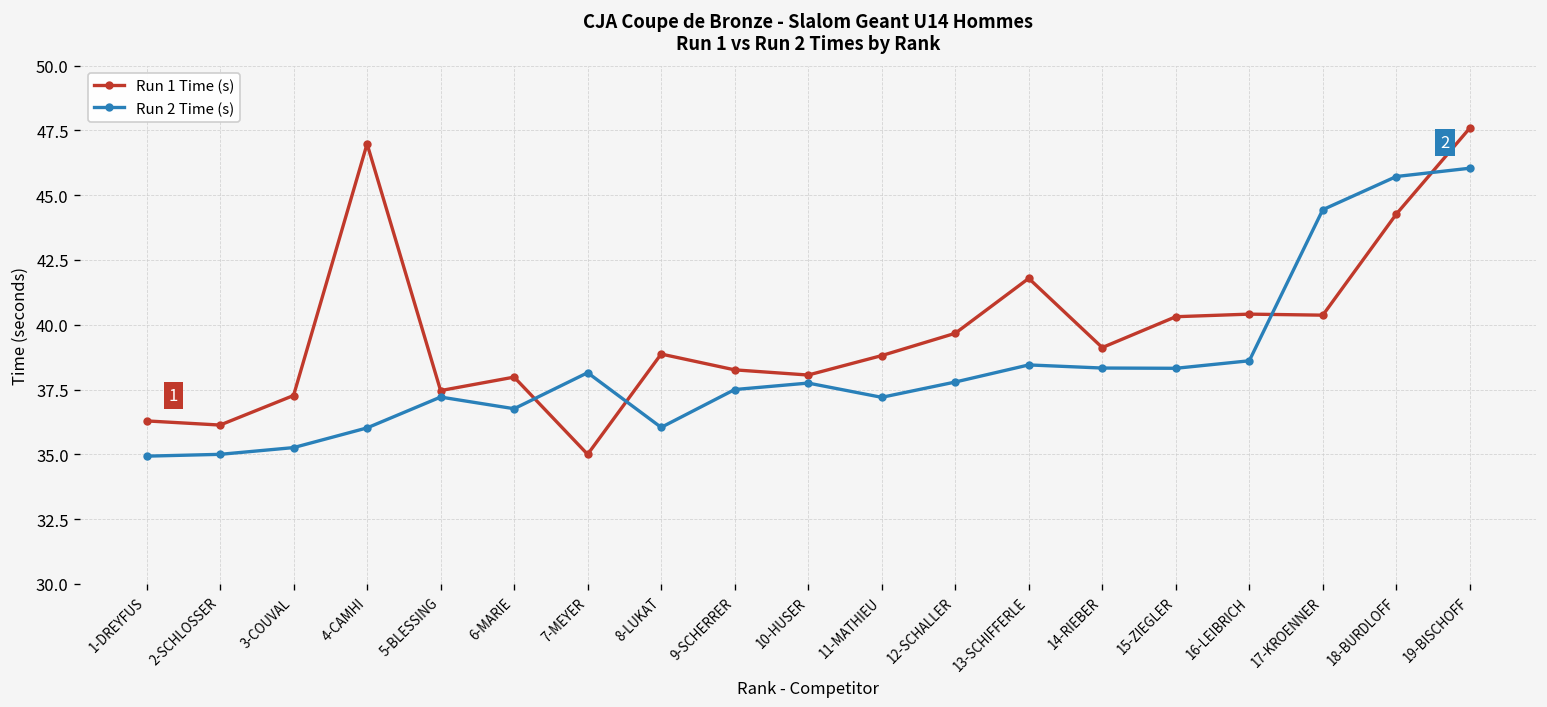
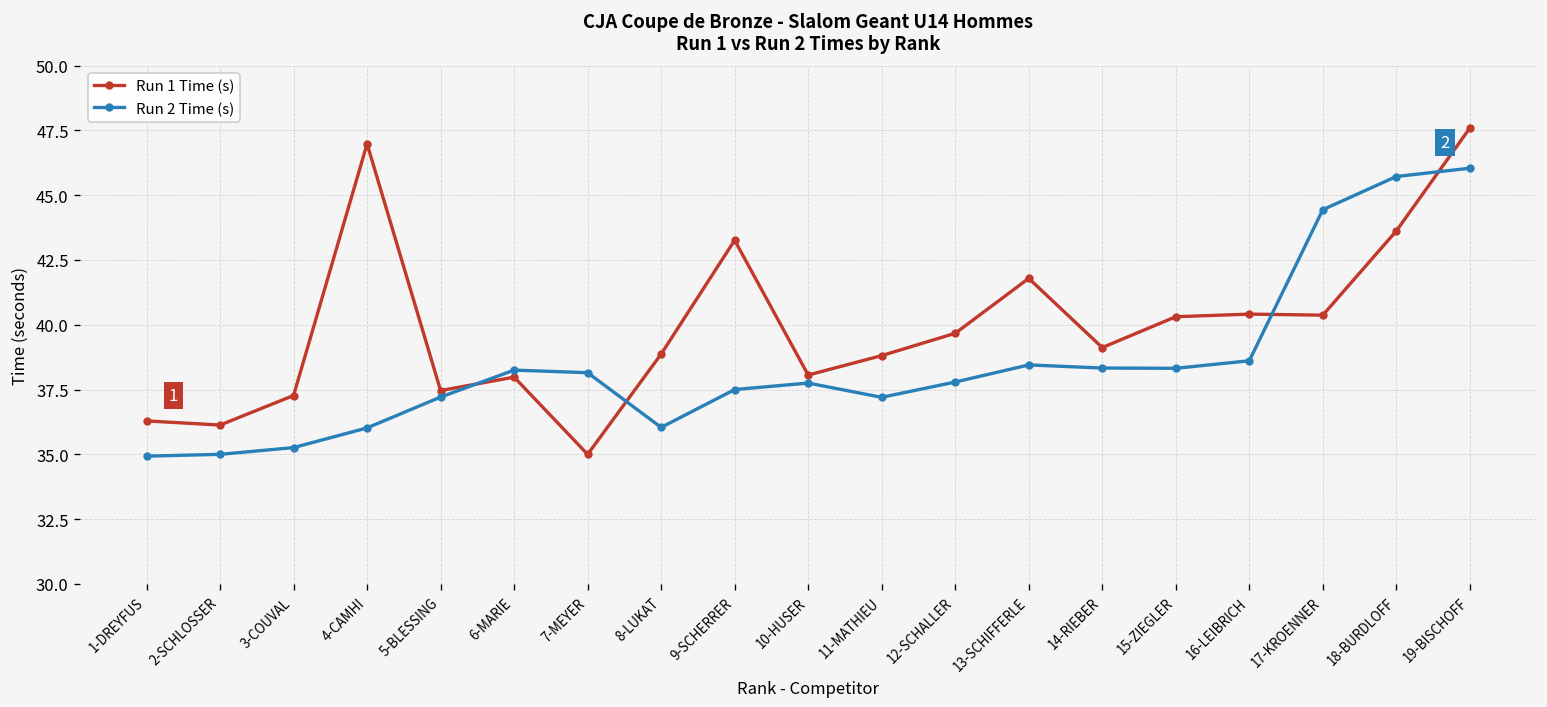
  {
    "Run 1 Time (s)": {
      "2-SCHLOSSER": 36.1,
      "3-COUVAL": 37.3,
      "4-CAMHI": 47.0,
      "5-BLESSING": 37.5,
      "6-MARIE": 38.0,
      "7-MEYER": 35.0,
      "8-LUKAT": 38.9,
-     "9-SCHERRER": 38.3,
+     "9-SCHERRER": 43.3,
      "10-HUSER": 38.1,
      "11-MATHIEU": 38.8,
      "12-SCHALLER": 39.7,
      "13-SCHIFFERLE": 41.8,
      "14-RIEBER": 39.1,
      "15-ZIEGLER": 40.3,
      "16-LEIBRICH": 40.4,
      "17-KROENNER": 40.4,
-     "18-BURDLOFF": 44.3
+     "18-BURDLOFF": 43.6
    },
    "Run 2 Time (s)": {
      "1-DREYFUS": 34.9,
      "2-SCHLOSSER": 35.0,
      "3-COUVAL": 35.3,
      "4-CAMHI": 36.0,
      "5-BLESSING": 37.2,
-     "6-MARIE": 36.8,
+     "6-MARIE": 38.3,
      "7-MEYER": 38.2,
      "8-LUKAT": 36.0,
      "9-SCHERRER": 37.5,
      "10-HUSER": 37.8,
      "11-MATHIEU": 37.2,
      "12-SCHALLER": 37.8,
      "13-SCHIFFERLE": 38.5,
      "14-RIEBER": 38.3,
      "15-ZIEGLER": 38.3,
      "16-LEIBRICH": 38.6,
      "17-KROENNER": 44.4,
      "18-BURDLOFF": 45.7,
      "19-BISCHOFF": 46.0
    }
  }
